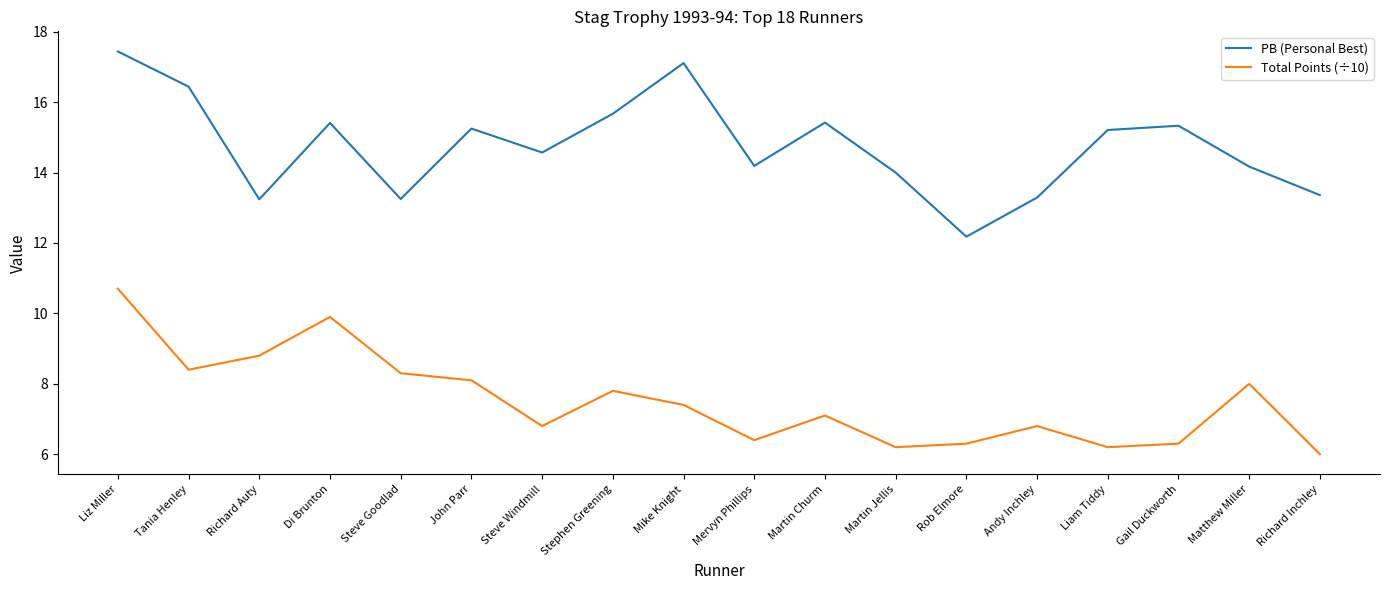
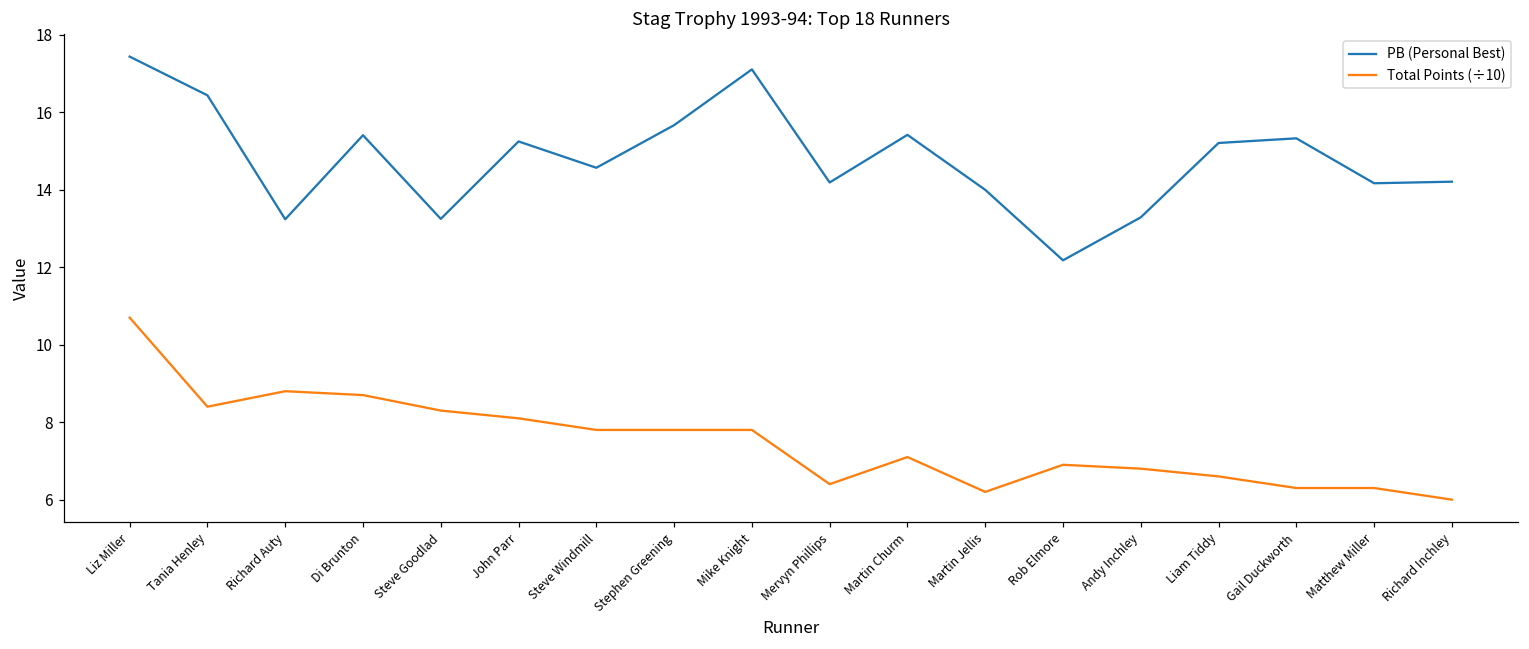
  {
    "PB (Personal Best)": {
      "Liz Miller": 17.4,
      "Tania Henley": 16.4,
      "Richard Auty": 13.2,
      "Di Brunton": 15.4,
      "Steve Goodlad": 13.3,
      "John Parr": 15.3,
      "Steve Windmill": 14.6,
      "Stephen Greening": 15.7,
      "Mike Knight": 17.1,
      "Mervyn Phillips": 14.2,
      "Martin Churm": 15.4,
      "Martin Jellis": 14.0,
      "Rob Elmore": 12.2,
      "Andy Inchley": 13.3,
      "Liam Tiddy": 15.2,
      "Gail Duckworth": 15.3,
      "Matthew Miller": 14.2,
-     "Richard Inchley": 13.4
+     "Richard Inchley": 14.2
    },
    "Total Points (÷10)": {
      "Liz Miller": 10.7,
      "Tania Henley": 8.4,
      "Richard Auty": 8.8,
-     "Di Brunton": 9.9,
+     "Di Brunton": 8.7,
      "Steve Goodlad": 8.3,
      "John Parr": 8.1,
-     "Steve Windmill": 6.8,
+     "Steve Windmill": 7.8,
      "Stephen Greening": 7.8,
-     "Mike Knight": 7.4,
+     "Mike Knight": 7.8,
      "Mervyn Phillips": 6.4,
      "Martin Churm": 7.1,
      "Martin Jellis": 6.2,
-     "Rob Elmore": 6.3,
+     "Rob Elmore": 6.9,
      "Andy Inchley": 6.8,
-     "Liam Tiddy": 6.2,
+     "Liam Tiddy": 6.6,
      "Gail Duckworth": 6.3,
-     "Matthew Miller": 8.0,
+     "Matthew Miller": 6.3,
      "Richard Inchley": 6.0
    }
  }
